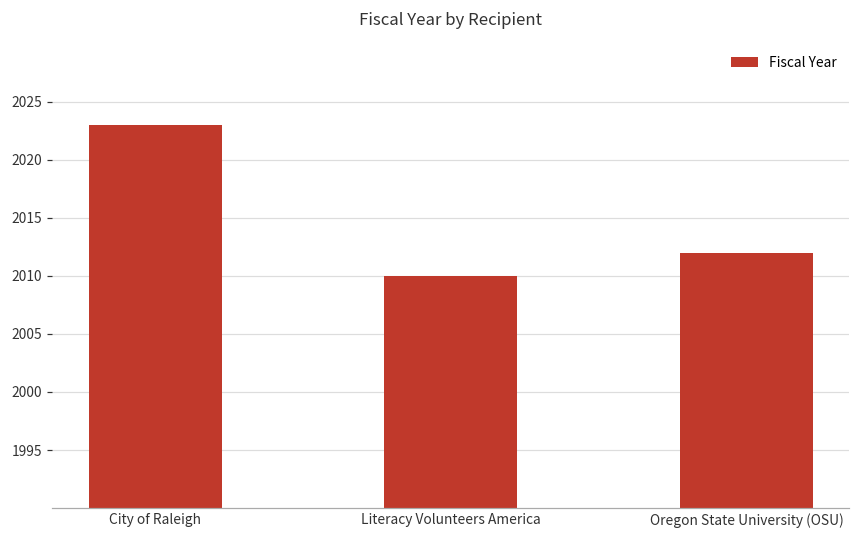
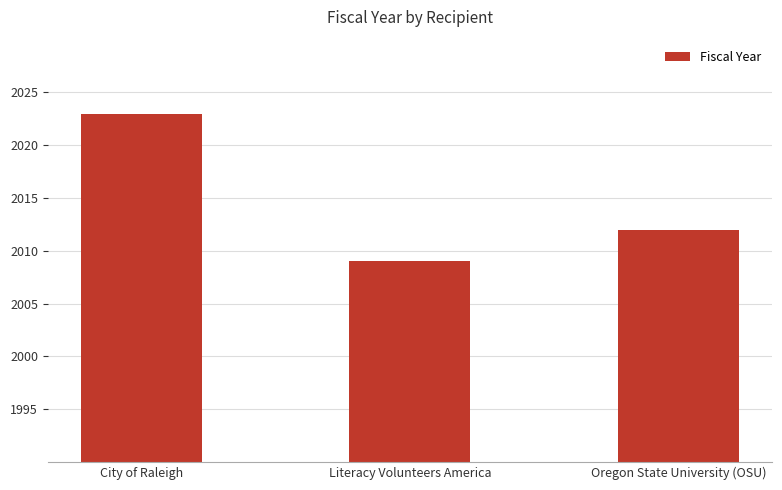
  {
    "City of Raleigh": 2023,
-   "Literacy Volunteers America": 2010,
+   "Literacy Volunteers America": 2009,
    "Oregon State University (OSU)": 2012
  }
